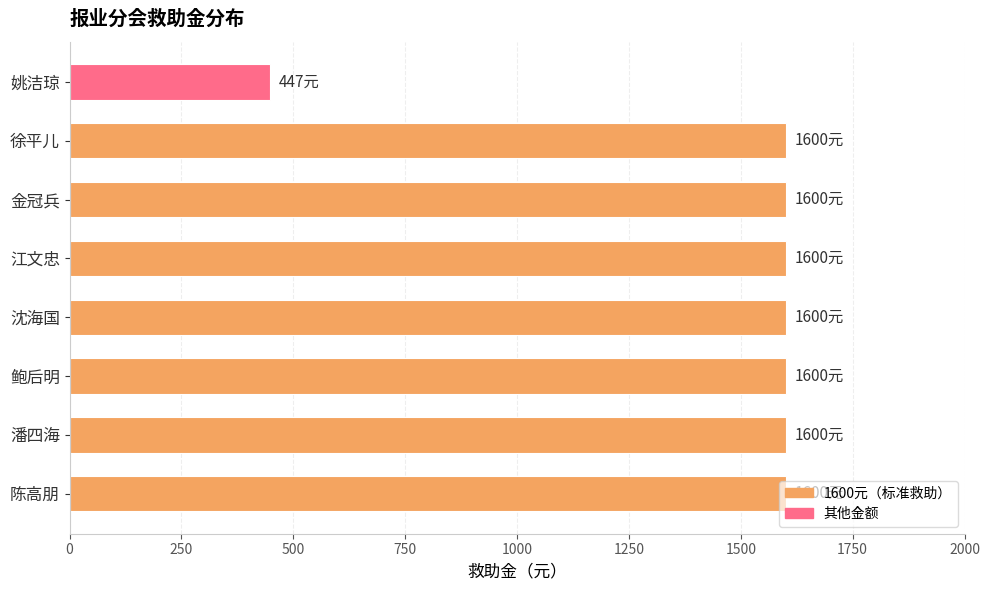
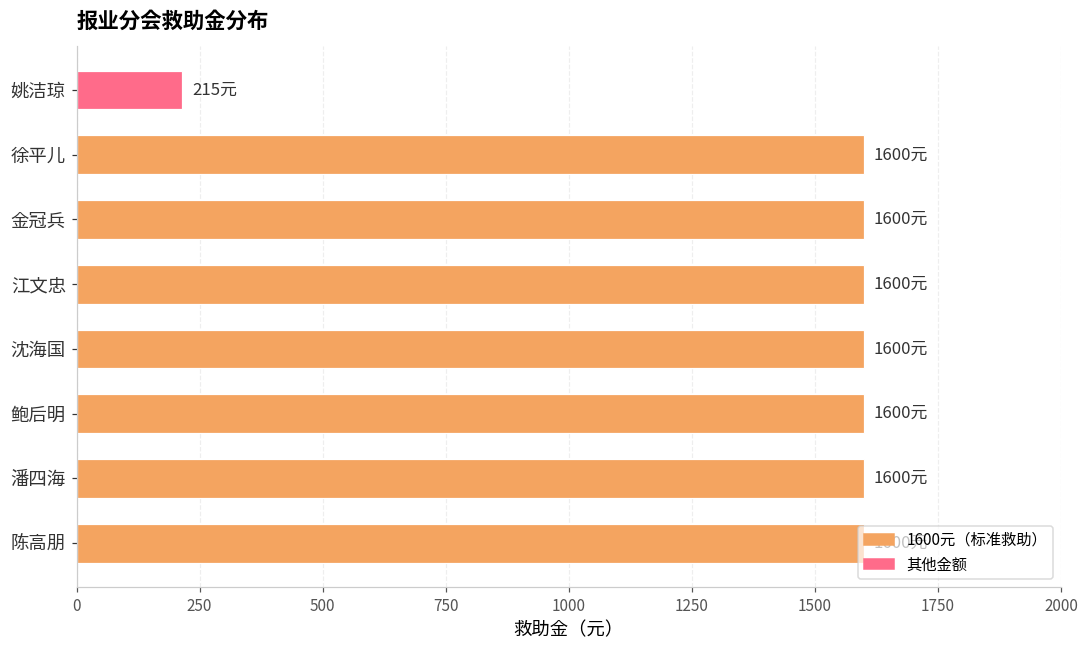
  {
-   "姚洁琼": "447元",
+   "姚洁琼": "215元",
    "徐平儿": "1600元",
    "金冠兵": "1600元",
    "江文忠": "1600元",
    "沈海国": "1600元",
    "鲍后明": "1600元",
    "潘四海": "1600元"
  }
